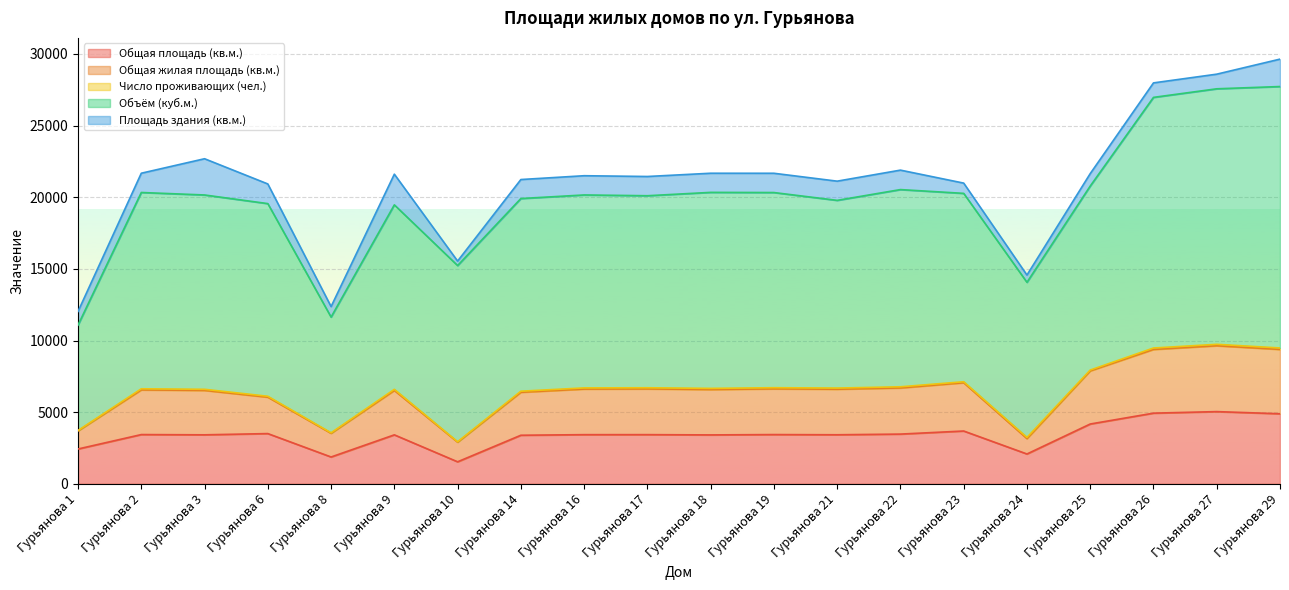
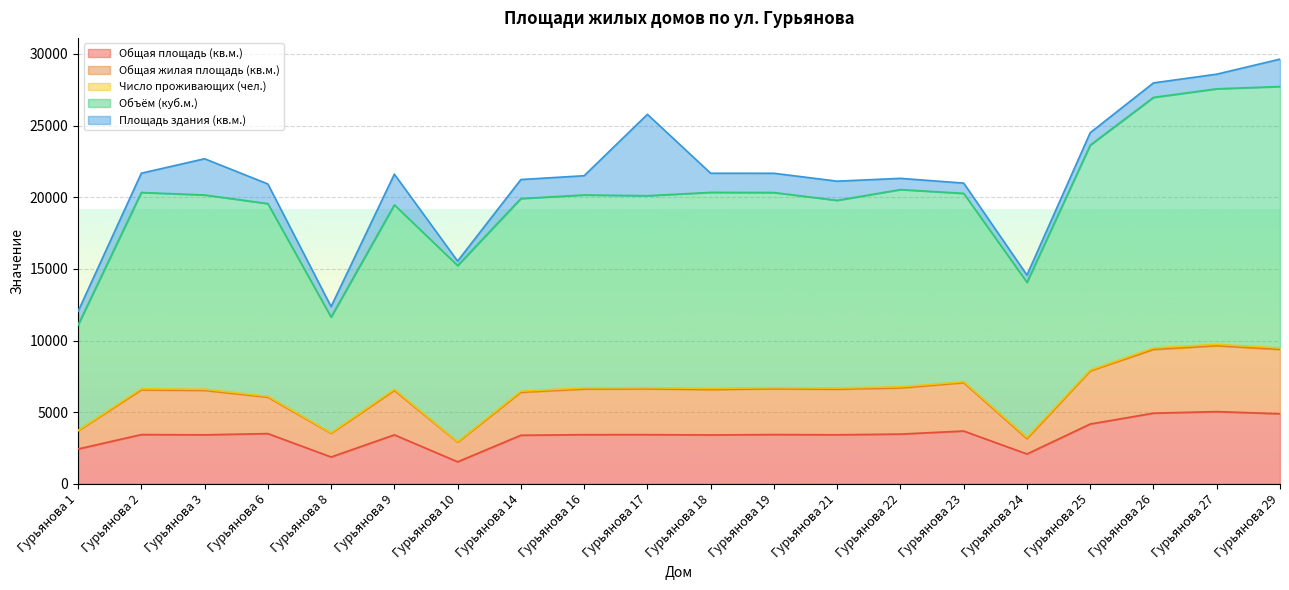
  {
    "Объём (куб.м.)": {
      "Гурьянова 1": 7400,
      "Гурьянова 2": 13700,
      "Гурьянова 3": 13600,
      "Гурьянова 6": 13400,
      "Гурьянова 8": 8100,
      "Гурьянова 9": 12900,
      "Гурьянова 10": 12300,
      "Гурьянова 14": 13400,
      "Гурьянова 16": 13500,
      "Гурьянова 17": 13400,
      "Гурьянова 18": 13700,
      "Гурьянова 19": 13600,
      "Гурьянова 21": 13100,
      "Гурьянова 22": 13800,
      "Гурьянова 23": 13100,
      "Гурьянова 24": 10800,
-     "Гурьянова 25": 12800,
+     "Гурьянова 25": 15700,
      "Гурьянова 26": 17500,
      "Гурьянова 27": 17800,
      "Гурьянова 29": 18200
    },
    "Площадь здания (кв.м.)": {
      "Гурьянова 1": 1000,
      "Гурьянова 2": 1300,
      "Гурьянова 3": 2500,
      "Гурьянова 6": 1400,
      "Гурьянова 8": 700,
      "Гурьянова 9": 2100,
      "Гурьянова 10": 300,
      "Гурьянова 14": 1300,
      "Гурьянова 16": 1300,
-     "Гурьянова 17": 1300,
+     "Гурьянова 17": 5700,
      "Гурьянова 18": 1300,
      "Гурьянова 19": 1300,
      "Гурьянова 21": 1300,
-     "Гурьянова 22": 1400,
+     "Гурьянова 22": 800,
      "Гурьянова 23": 700,
      "Гурьянова 24": 500,
      "Гурьянова 25": 900,
      "Гурьянова 26": 1000,
      "Гурьянова 27": 1000,
      "Гурьянова 29": 1900
    }
  }
